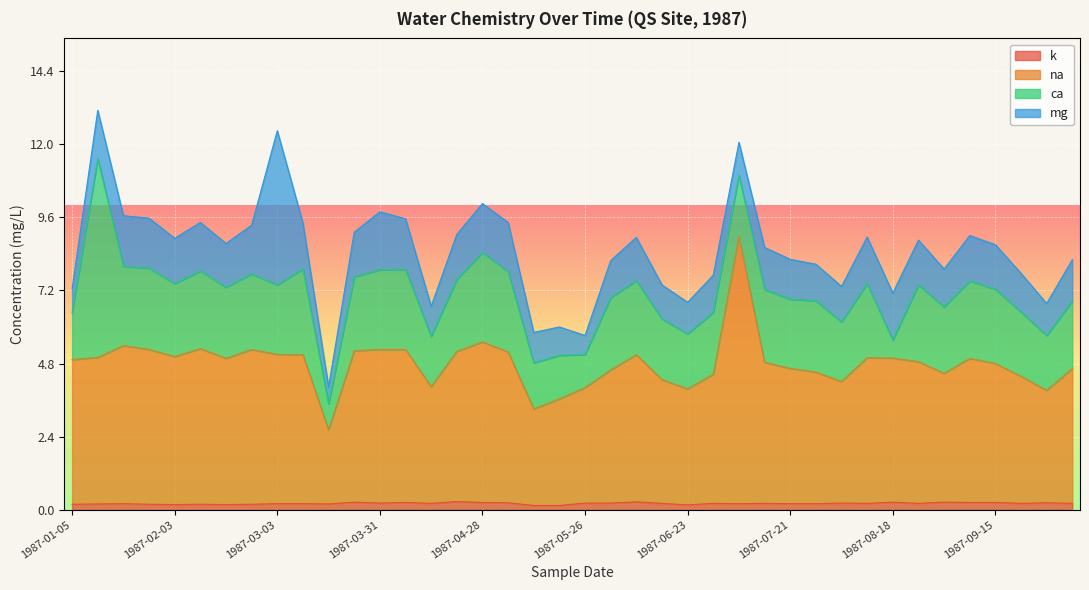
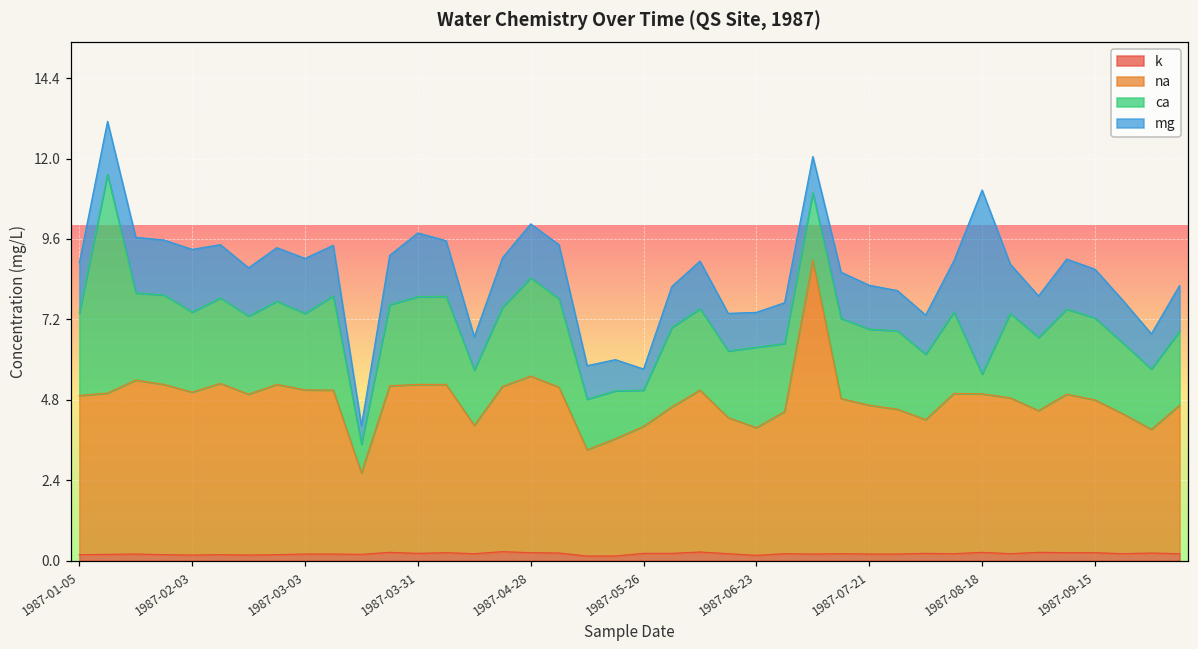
  {
    "ca": {
-     "1987-01-05": 1.5,
+     "1987-01-05": 2.5,
      "1987-02-03": 2.4,
      "1987-03-03": 2.3,
      "1987-03-31": 2.6,
      "1987-04-28": 2.9,
      "1987-05-26": 1.1,
-     "1987-06-23": 1.8,
+     "1987-06-23": 2.4,
      "1987-07-21": 2.3,
      "1987-08-18": 0.6,
      "1987-09-15": 2.4
    },
    "mg": {
-     "1987-01-05": 0.8,
-     "1987-02-03": 1.5,
-     "1987-03-03": 5.1,
+     "1987-01-05": 1.5,
+     "1987-02-03": 1.9,
+     "1987-03-03": 1.6,
      "1987-03-31": 1.9,
      "1987-04-28": 1.6,
      "1987-05-26": 0.6,
      "1987-06-23": 1.0,
      "1987-07-21": 1.3,
-     "1987-08-18": 1.5,
+     "1987-08-18": 5.5,
      "1987-09-15": 1.5
    }
  }
